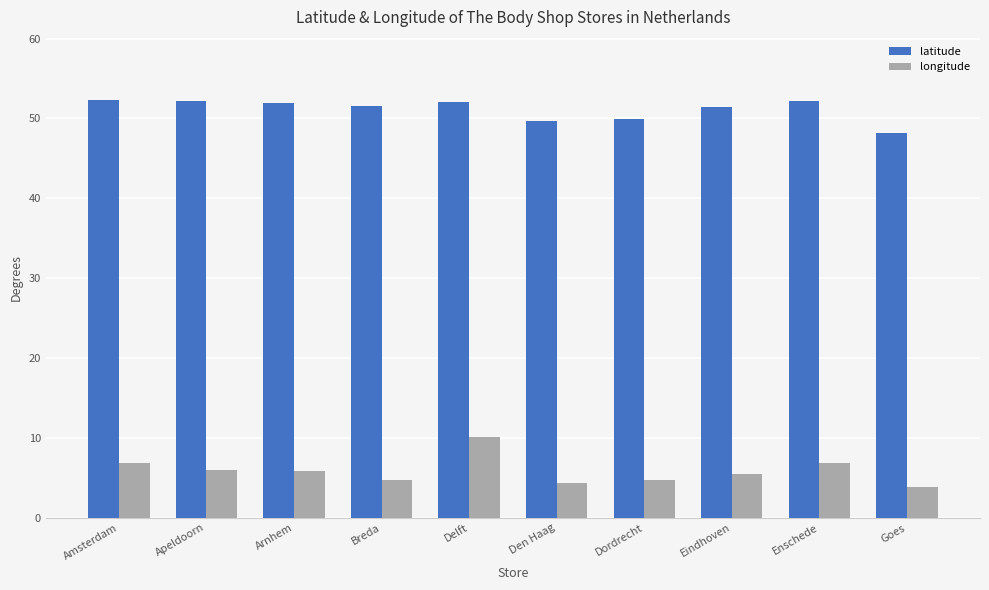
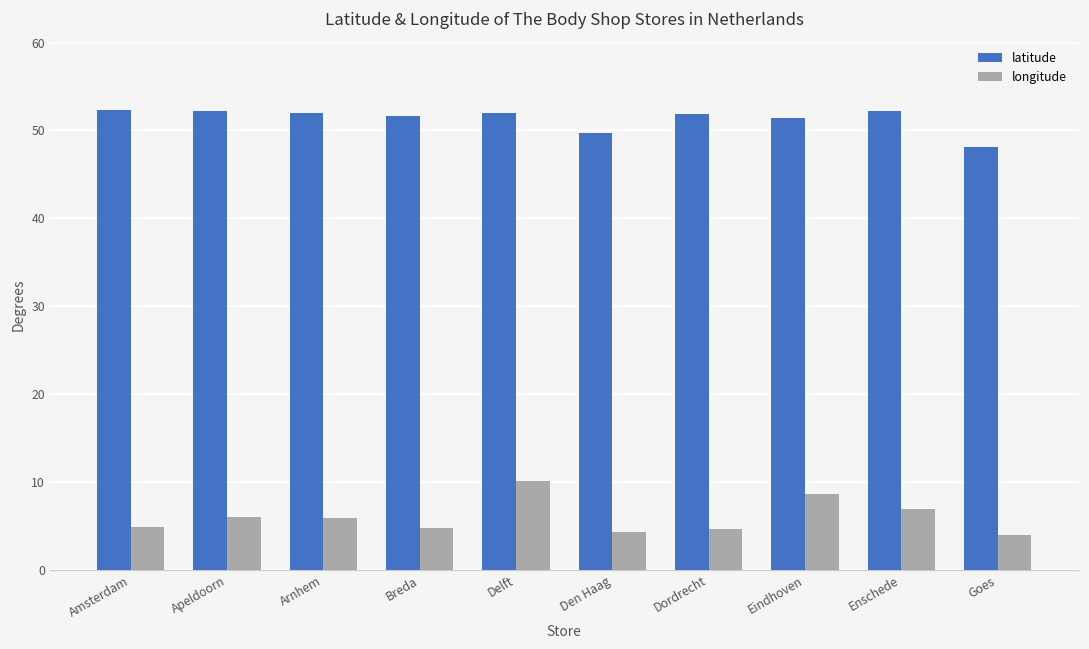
  {
    "latitude": {
      "Amsterdam": 52,
      "Apeldoorn": 52,
      "Arnhem": 52,
      "Breda": 52,
      "Delft": 52,
      "Den Haag": 50,
-     "Dordrecht": 50,
+     "Dordrecht": 52,
      "Eindhoven": 51,
      "Enschede": 52,
      "Goes": 48
    },
    "longitude": {
-     "Amsterdam": 7,
+     "Amsterdam": 5,
      "Apeldoorn": 6,
      "Arnhem": 6,
      "Breda": 5,
      "Delft": 10,
      "Den Haag": 4,
      "Dordrecht": 5,
-     "Eindhoven": 5,
+     "Eindhoven": 9,
      "Enschede": 7,
      "Goes": 4
    }
  }
